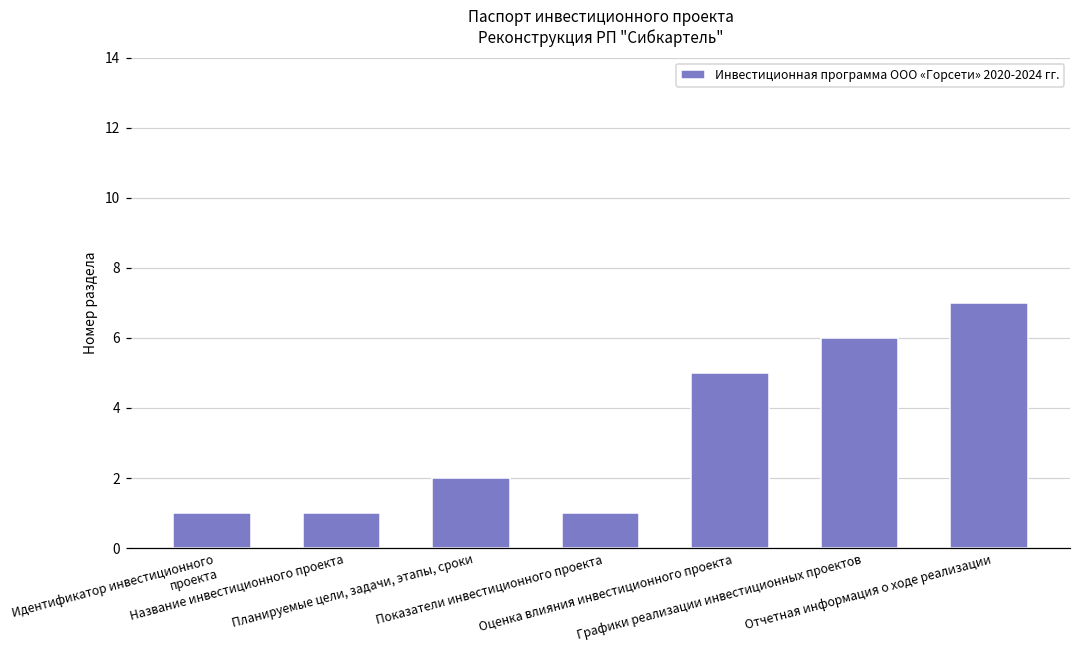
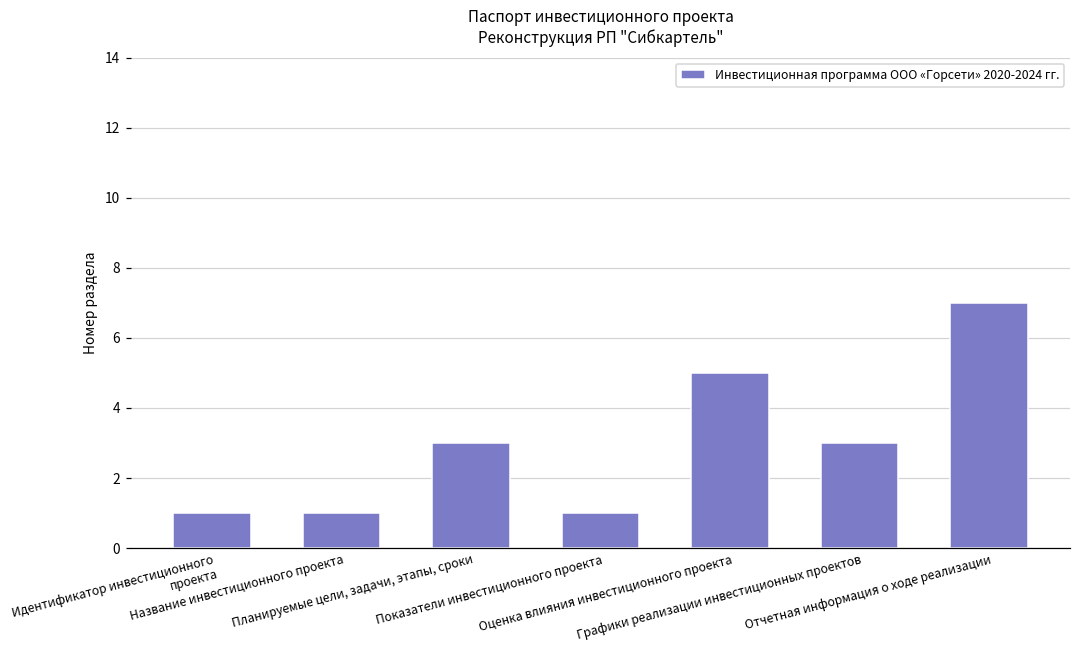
  {
    "Идентификатор инвестиционного проекта": 1,
    "Название инвестиционного проекта": 1,
-   "Планируемые цели, задачи, этапы, сроки": 2,
+   "Планируемые цели, задачи, этапы, сроки": 3,
    "Показатели инвестиционного проекта": 1,
    "Оценка влияния инвестиционного проекта": 5,
-   "Графики реализации инвестиционных проектов": 6,
+   "Графики реализации инвестиционных проектов": 3,
    "Отчетная информация о ходе реализации": 7
  }
